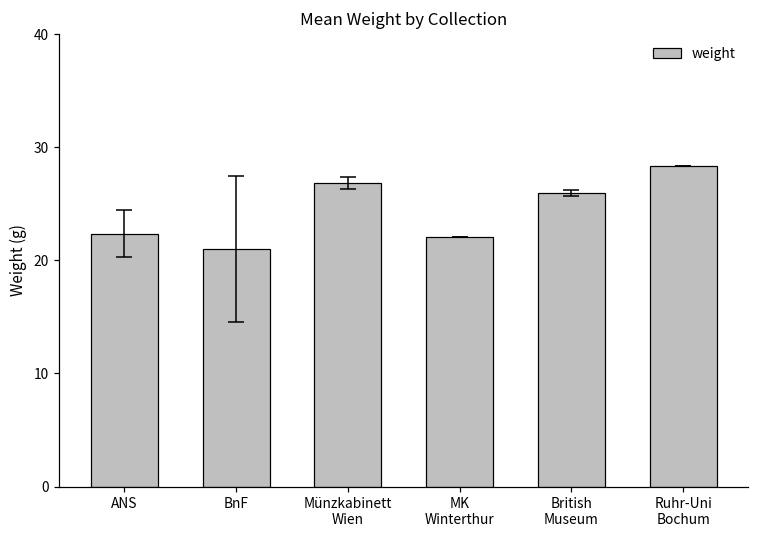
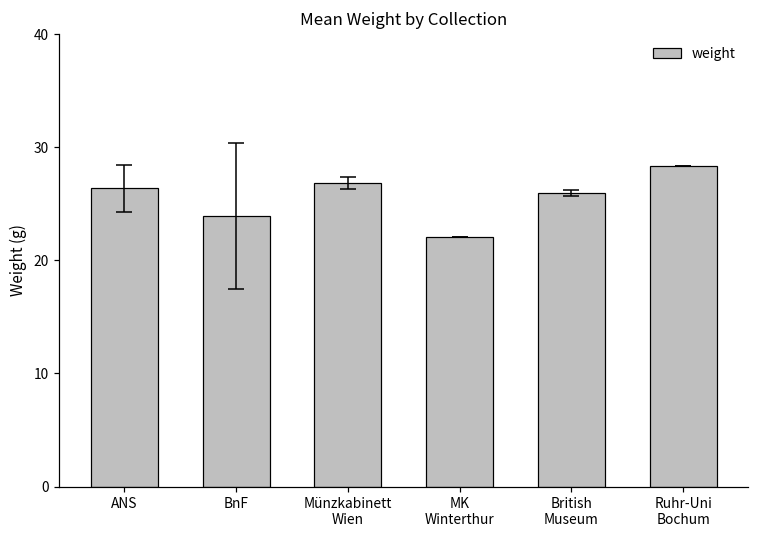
  {
    "weight": {
-     "ANS": 22.4,
-     "BnF": 21.0,
+     "ANS": 26.4,
+     "BnF": 24.0,
      "Münzkabinett Wien": 26.9,
      "MK Winterthur": 22.1,
      "British Museum": 26.0,
      "Ruhr-Uni Bochum": 28.4
    }
  }
